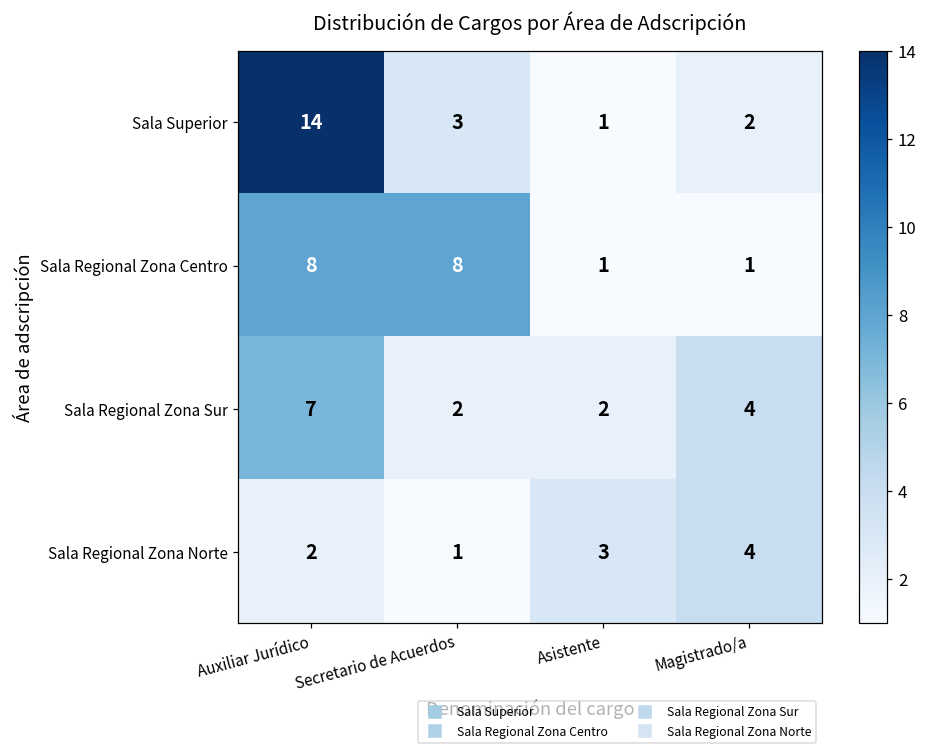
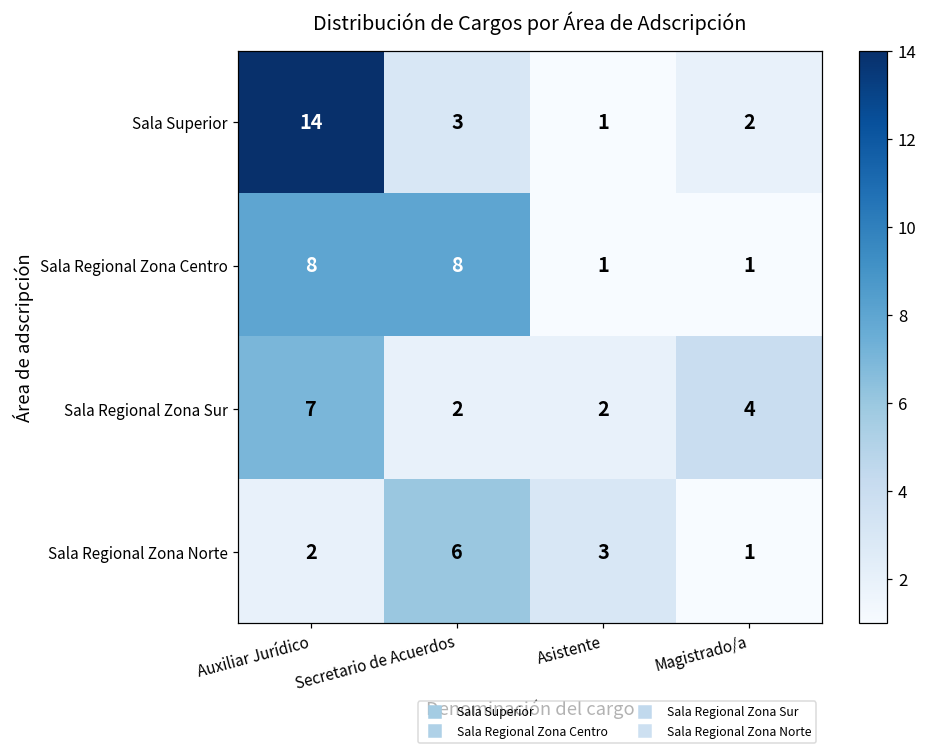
  {
    "Sala Superior": {
      "Auxiliar Jurídico": 14,
      "Secretario de Acuerdos": 3,
      "Asistente": 1,
      "Magistrado/a": 2
    },
    "Sala Regional Zona Centro": {
      "Auxiliar Jurídico": 8,
      "Secretario de Acuerdos": 8,
      "Asistente": 1,
      "Magistrado/a": 1
    },
    "Sala Regional Zona Sur": {
      "Auxiliar Jurídico": 7,
      "Secretario de Acuerdos": 2,
      "Asistente": 2,
      "Magistrado/a": 4
    },
    "Sala Regional Zona Norte": {
      "Auxiliar Jurídico": 2,
-     "Secretario de Acuerdos": 1,
+     "Secretario de Acuerdos": 6,
      "Asistente": 3,
-     "Magistrado/a": 4
+     "Magistrado/a": 1
    }
  }
